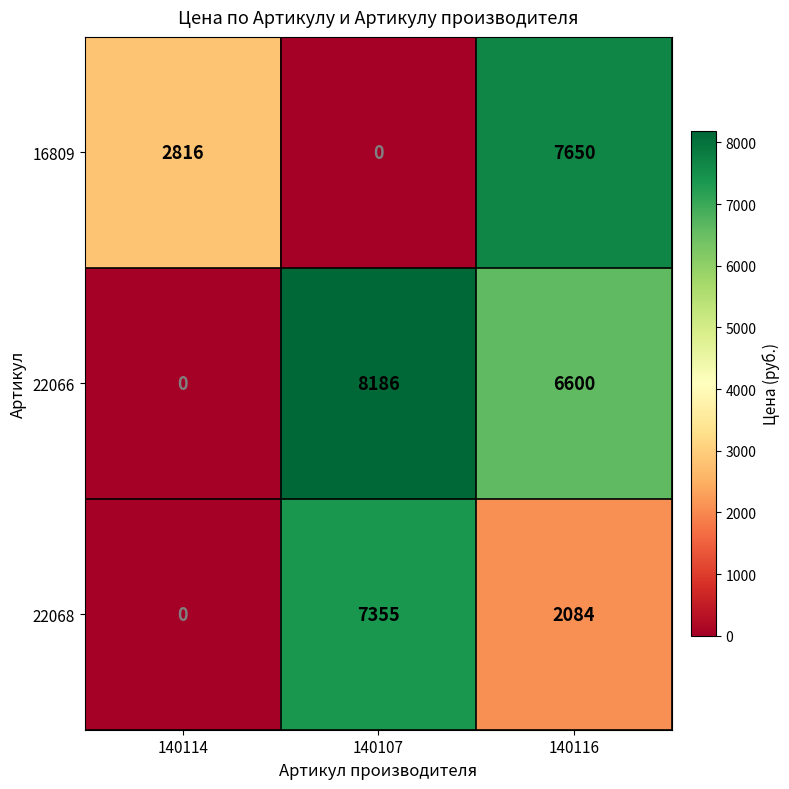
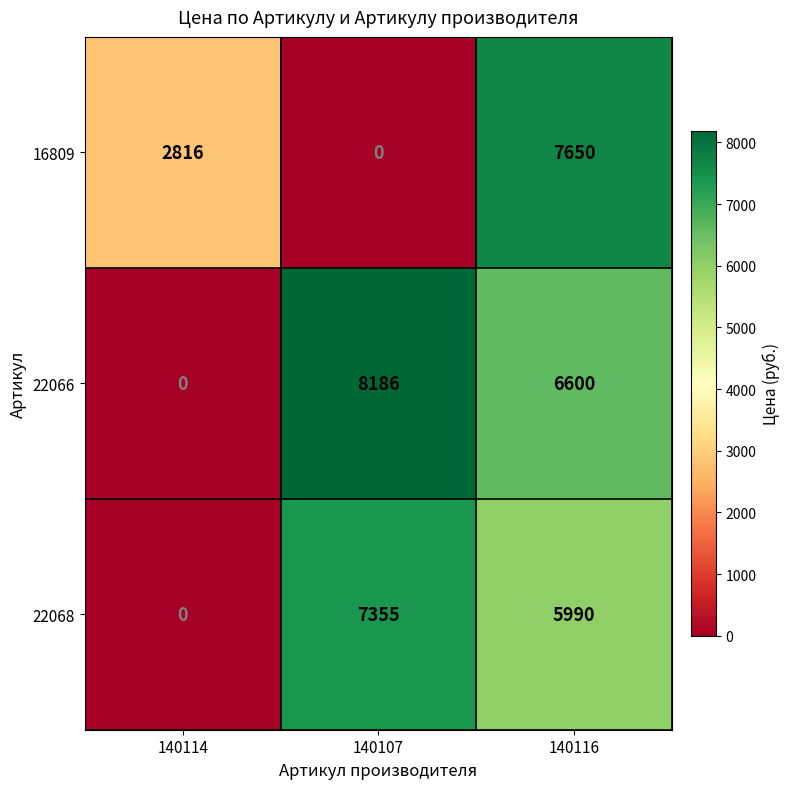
  {
    "16809": {
      "140114": 2816,
      "140107": 0,
      "140116": 7650
    },
    "22066": {
      "140114": 0,
      "140107": 8186,
      "140116": 6600
    },
    "22068": {
      "140114": 0,
      "140107": 7355,
-     "140116": 2084
+     "140116": 5990
    }
  }
